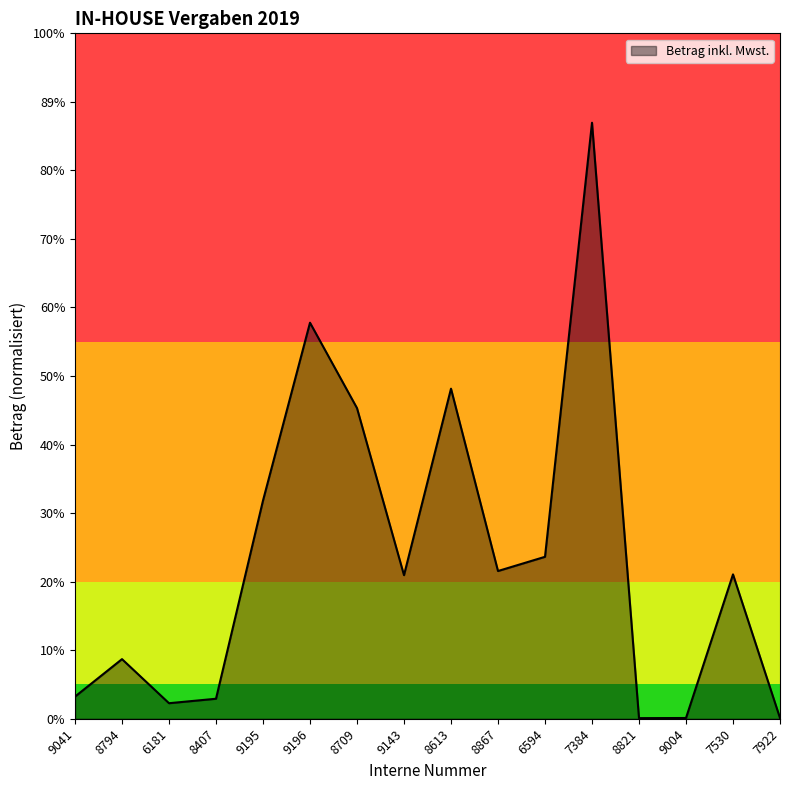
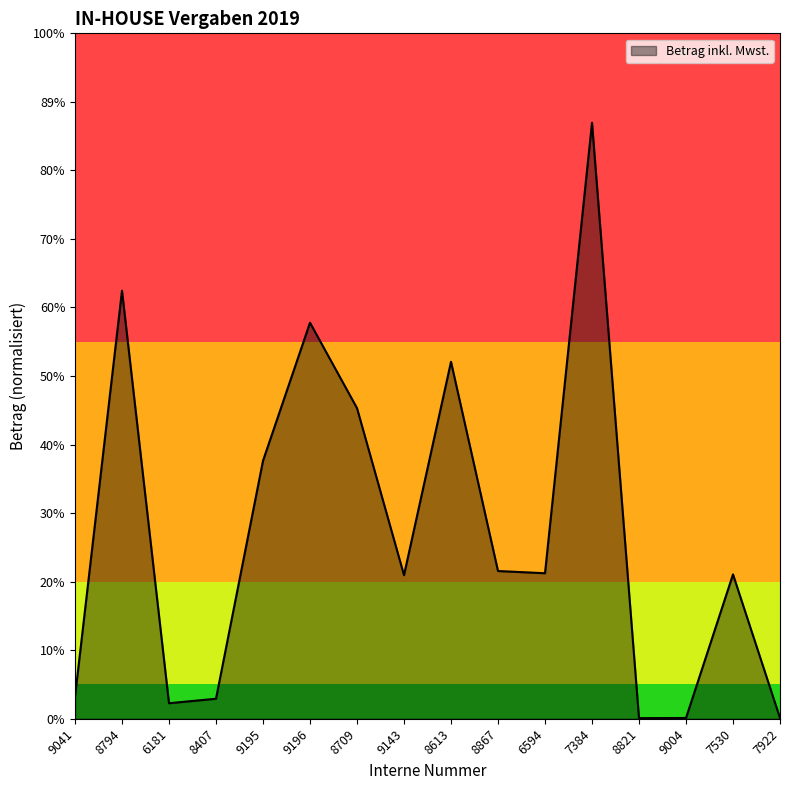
  {
    "9041": "3%",
-   "8794": "9%",
+   "8794": "62%",
    "6181": "2%",
    "8407": "3%",
-   "9195": "32%",
+   "9195": "38%",
    "9196": "58%",
    "8709": "45%",
    "9143": "21%",
-   "8613": "48%",
+   "8613": "52%",
    "8867": "22%",
-   "6594": "24%",
+   "6594": "21%",
    "7384": "87%",
    "8821": "0%",
    "9004": "0%",
    "7530": "21%",
    "7922": "0%"
  }
